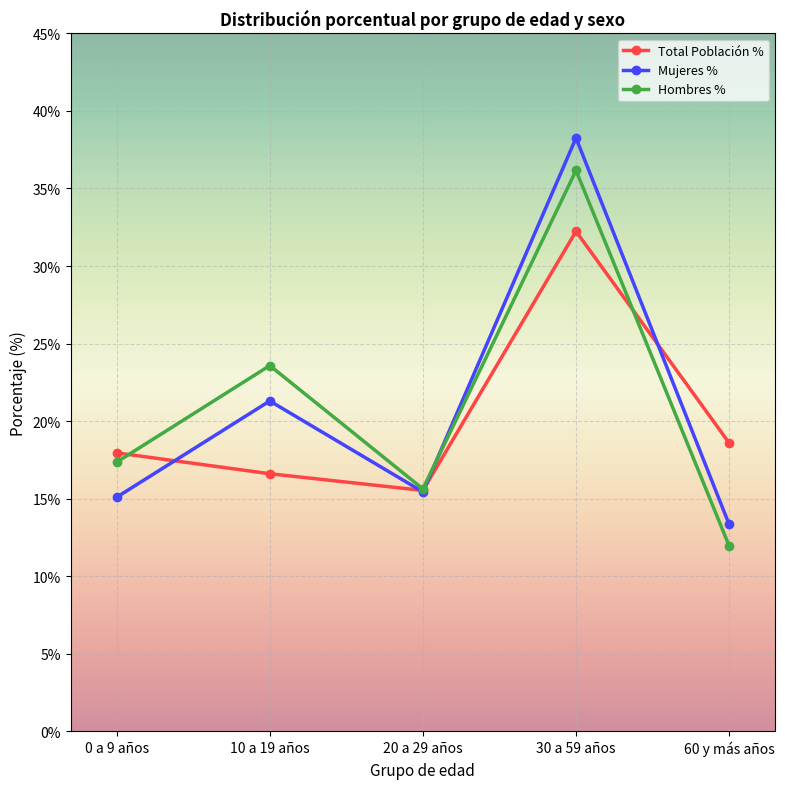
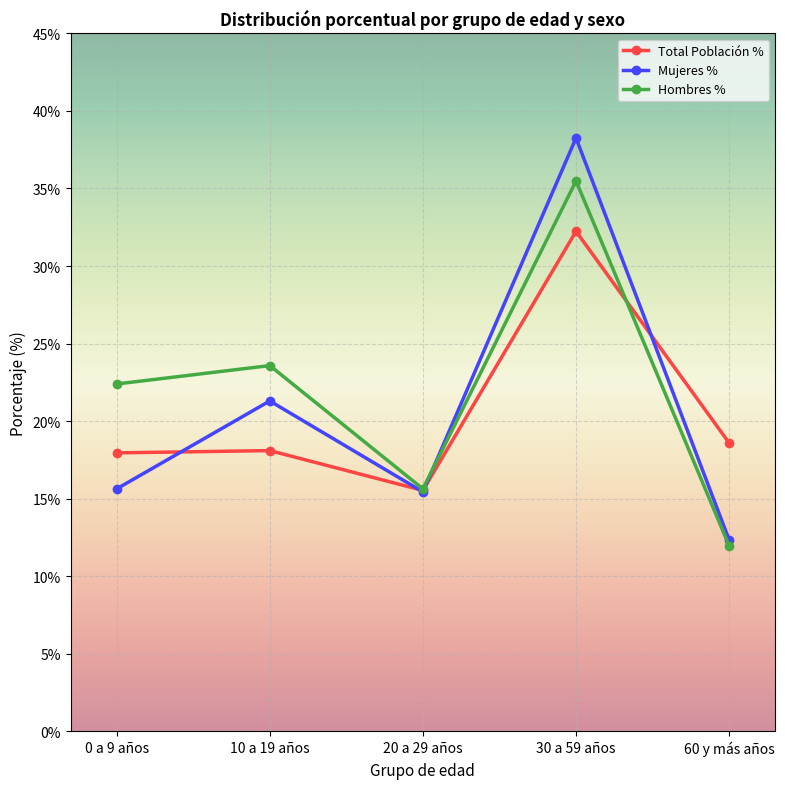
  {
    "Total Población %": {
      "0 a 9 años": "17.9%",
-     "10 a 19 años": "16.6%",
+     "10 a 19 años": "18.1%",
      "30 a 59 años": "32.2%",
      "60 y más años": "18.6%"
    },
    "Mujeres %": {
-     "0 a 9 años": "15.1%",
+     "0 a 9 años": "15.6%",
      "10 a 19 años": "21.3%",
      "30 a 59 años": "38.3%",
-     "60 y más años": "13.3%"
+     "60 y más años": "12.3%"
    },
    "Hombres %": {
-     "0 a 9 años": "17.4%",
+     "0 a 9 años": "22.4%",
      "10 a 19 años": "23.6%",
-     "30 a 59 años": "36.2%",
+     "30 a 59 años": "35.5%",
      "60 y más años": "12.0%"
    }
  }
